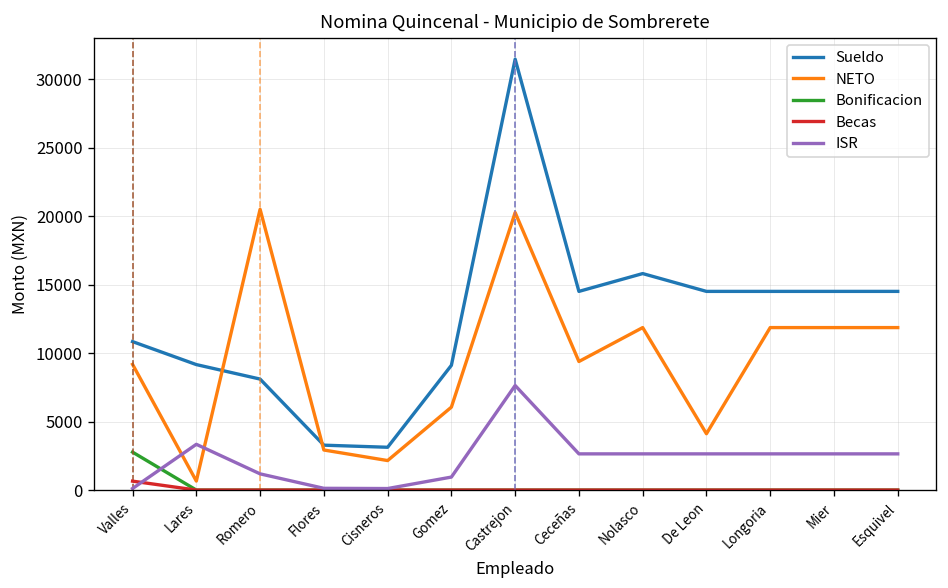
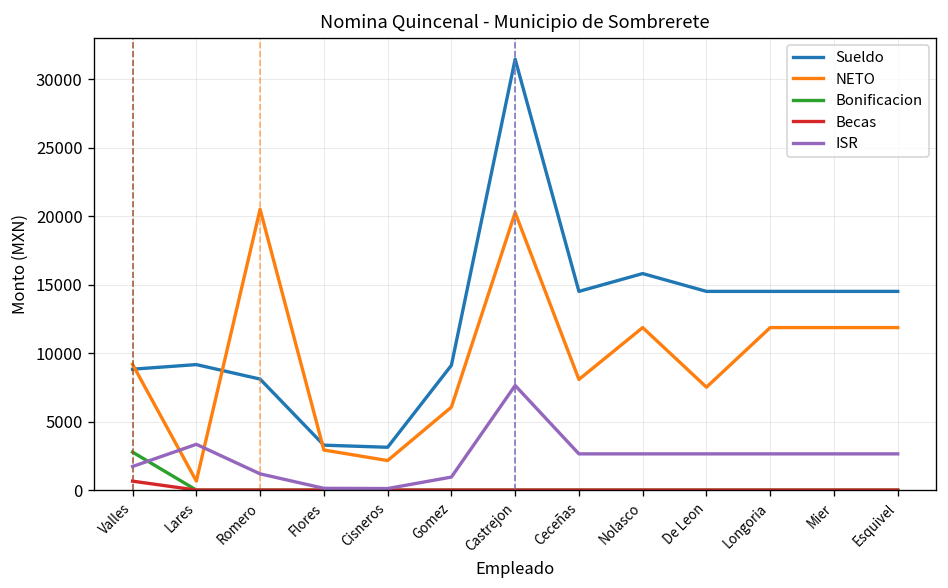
  {
    "Sueldo": {
-     "Valles": 10800,
+     "Valles": 8800,
      "Lares": 9200,
      "Romero": 8100,
      "Flores": 3300,
      "Cisneros": 3100,
      "Gomez": 9100,
      "Castrejon": 31500,
      "Ceceñas": 14500,
      "Nolasco": 15800,
      "De Leon": 14500,
      "Longoria": 14500,
      "Mier": 14500,
      "Esquivel": 14500
    },
    "NETO": {
      "Valles": 9200,
      "Lares": 700,
      "Romero": 20500,
      "Flores": 2900,
      "Cisneros": 2200,
      "Gomez": 6100,
      "Castrejon": 20300,
-     "Ceceñas": 9400,
+     "Ceceñas": 8100,
      "Nolasco": 11900,
-     "De Leon": 4100,
+     "De Leon": 7500,
      "Longoria": 11900,
      "Mier": 11900,
      "Esquivel": 11900
    },
    "Bonificacion": {
      "Valles": 2800
    },
    "Becas": {
      "Valles": 700
    },
    "ISR": {
-     "Valles": 100,
+     "Valles": 1700,
      "Lares": 3300,
      "Romero": 1200,
      "Gomez": 900,
      "Castrejon": 7600,
      "Ceceñas": 2600,
      "Nolasco": 2600,
      "De Leon": 2600,
      "Longoria": 2600,
      "Mier": 2600,
      "Esquivel": 2600
    }
  }
